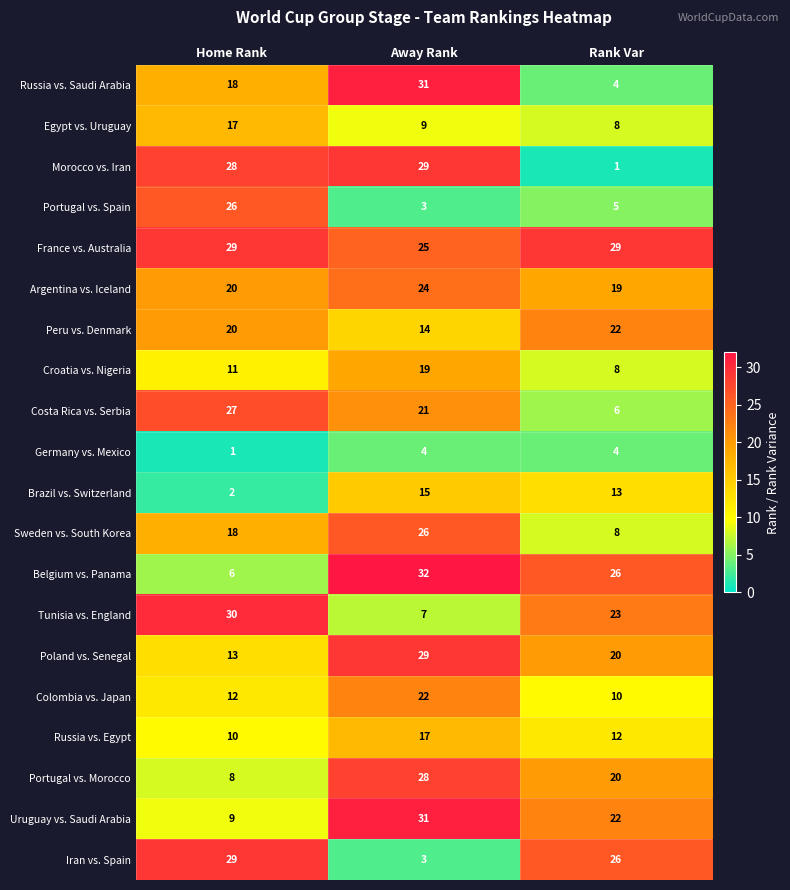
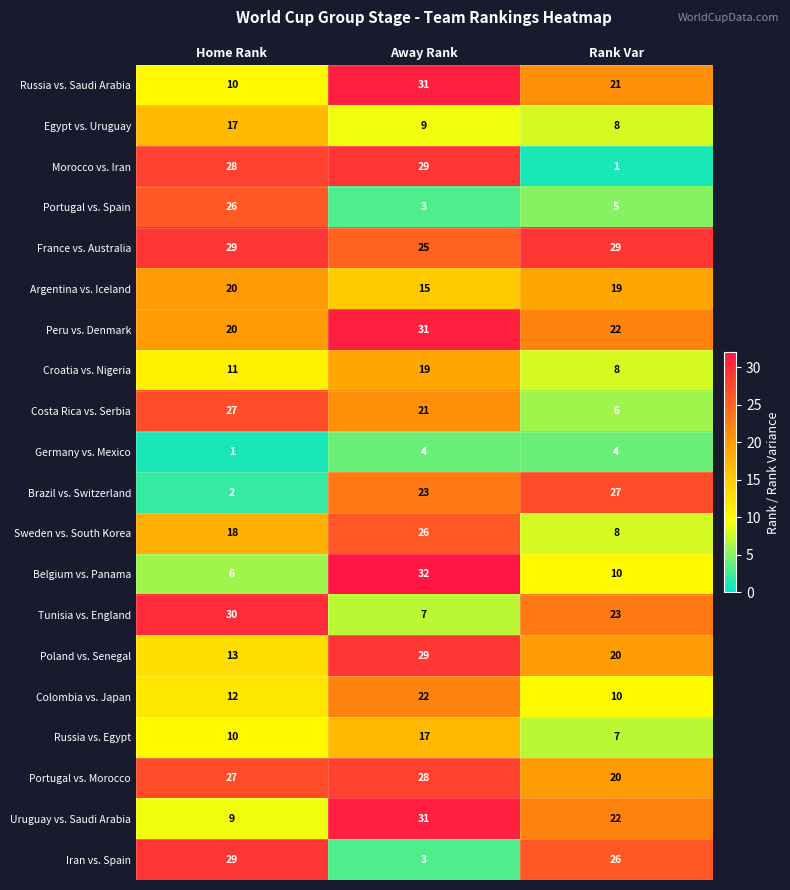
  {
    "Russia vs. Saudi Arabia": {
-     "Home Rank": 18,
+     "Home Rank": 10,
      "Away Rank": 31,
-     "Rank Var": 4
+     "Rank Var": 21
    },
    "Egypt vs. Uruguay": {
      "Home Rank": 17,
      "Away Rank": 9,
      "Rank Var": 8
    },
    "Morocco vs. Iran": {
      "Home Rank": 28,
      "Away Rank": 29,
      "Rank Var": 1
    },
    "Portugal vs. Spain": {
      "Home Rank": 26,
      "Away Rank": 3,
      "Rank Var": 5
    },
    "France vs. Australia": {
      "Home Rank": 29,
      "Away Rank": 25,
      "Rank Var": 29
    },
    "Argentina vs. Iceland": {
      "Home Rank": 20,
-     "Away Rank": 24,
+     "Away Rank": 15,
      "Rank Var": 19
    },
    "Peru vs. Denmark": {
      "Home Rank": 20,
-     "Away Rank": 14,
+     "Away Rank": 31,
      "Rank Var": 22
    },
    "Croatia vs. Nigeria": {
      "Home Rank": 11,
      "Away Rank": 19,
      "Rank Var": 8
    },
    "Costa Rica vs. Serbia": {
      "Home Rank": 27,
      "Away Rank": 21,
      "Rank Var": 6
    },
    "Germany vs. Mexico": {
      "Home Rank": 1,
      "Away Rank": 4,
      "Rank Var": 4
    },
    "Brazil vs. Switzerland": {
      "Home Rank": 2,
-     "Away Rank": 15,
-     "Rank Var": 13
+     "Away Rank": 23,
+     "Rank Var": 27
    },
    "Sweden vs. South Korea": {
      "Home Rank": 18,
      "Away Rank": 26,
      "Rank Var": 8
    },
    "Belgium vs. Panama": {
      "Home Rank": 6,
      "Away Rank": 32,
-     "Rank Var": 26
+     "Rank Var": 10
    },
    "Tunisia vs. England": {
      "Home Rank": 30,
      "Away Rank": 7,
      "Rank Var": 23
    },
    "Poland vs. Senegal": {
      "Home Rank": 13,
      "Away Rank": 29,
      "Rank Var": 20
    },
    "Colombia vs. Japan": {
      "Home Rank": 12,
      "Away Rank": 22,
      "Rank Var": 10
    },
    "Russia vs. Egypt": {
      "Home Rank": 10,
      "Away Rank": 17,
-     "Rank Var": 12
+     "Rank Var": 7
    },
    "Portugal vs. Morocco": {
-     "Home Rank": 8,
+     "Home Rank": 27,
      "Away Rank": 28,
      "Rank Var": 20
    },
    "Uruguay vs. Saudi Arabia": {
      "Home Rank": 9,
      "Away Rank": 31,
      "Rank Var": 22
    },
    "Iran vs. Spain": {
      "Home Rank": 29,
      "Away Rank": 3,
      "Rank Var": 26
    }
  }
